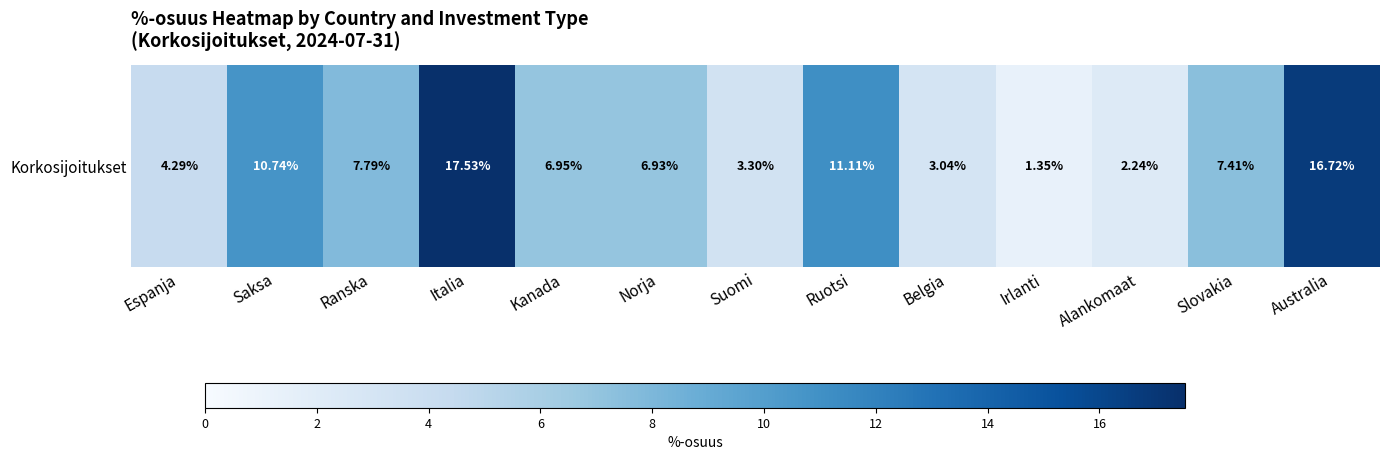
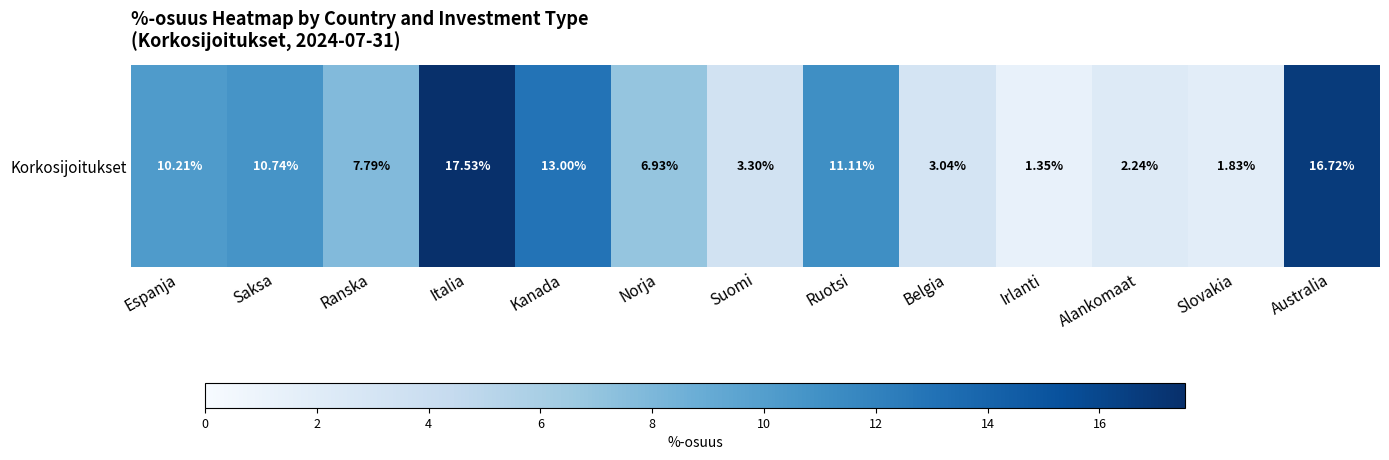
  {
    "Korkosijoitukset": {
-     "Espanja": "4.29%",
+     "Espanja": "10.21%",
      "Saksa": "10.74%",
      "Ranska": "7.79%",
      "Italia": "17.53%",
-     "Kanada": "6.95%",
+     "Kanada": "13.00%",
      "Norja": "6.93%",
      "Suomi": "3.30%",
      "Ruotsi": "11.11%",
      "Belgia": "3.04%",
      "Irlanti": "1.35%",
      "Alankomaat": "2.24%",
-     "Slovakia": "7.41%",
+     "Slovakia": "1.83%",
      "Australia": "16.72%"
    }
  }
